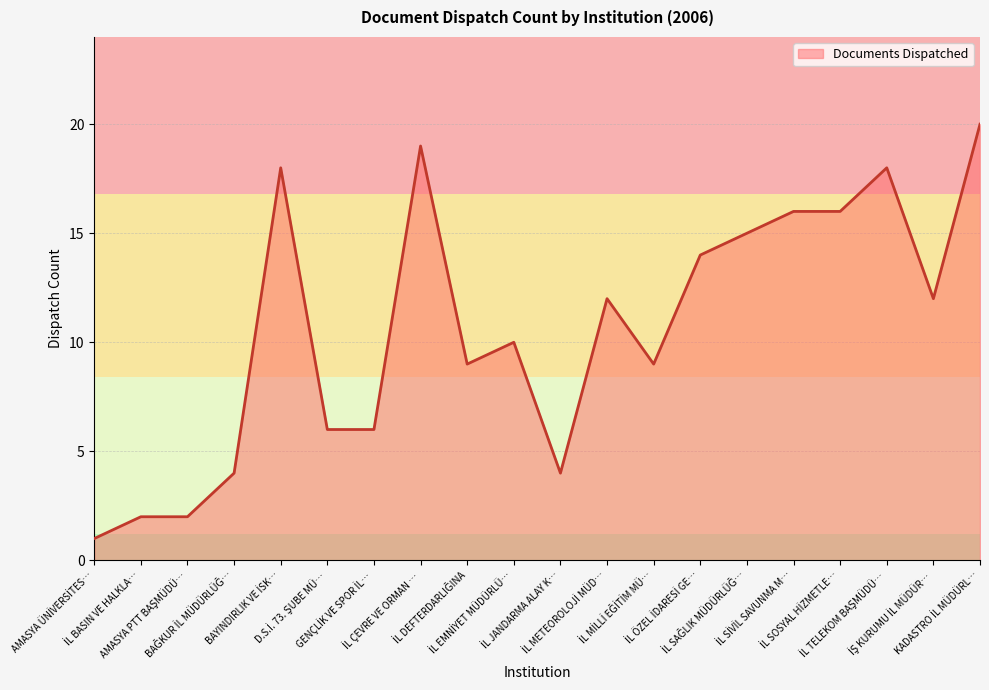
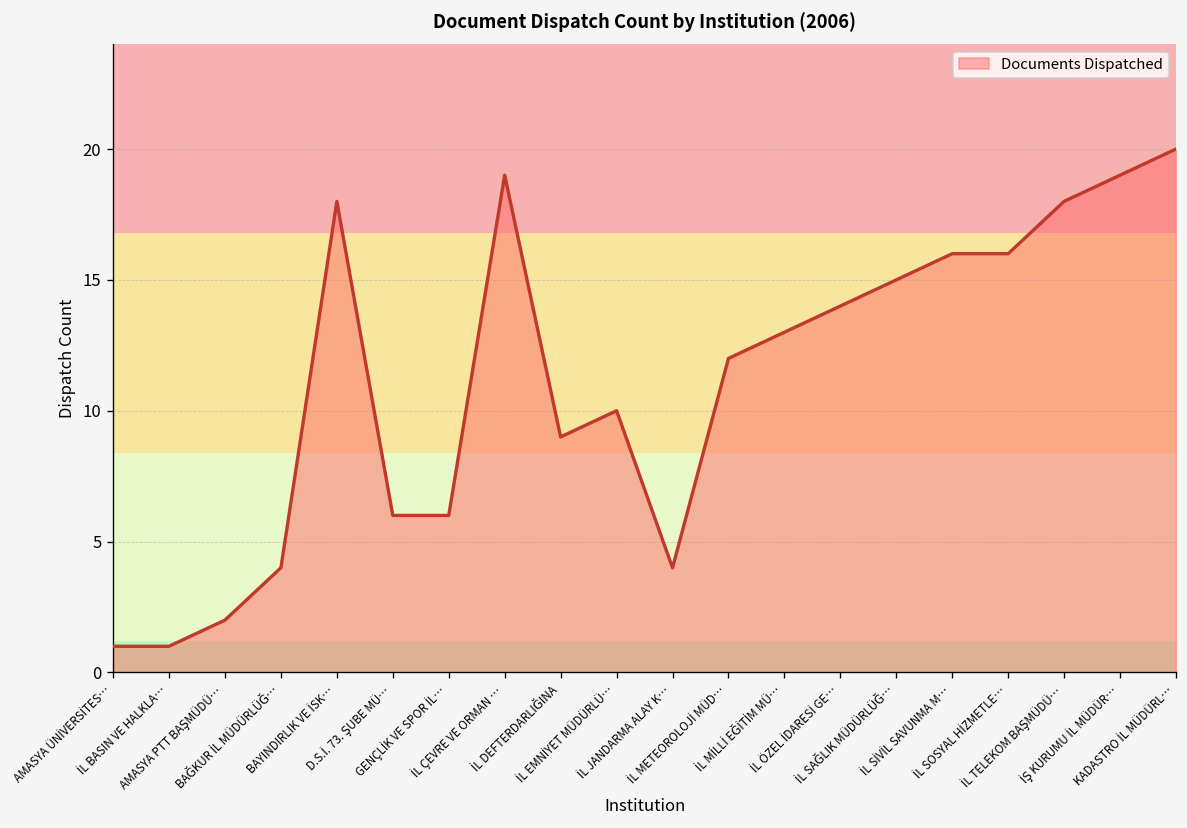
  {
    "AMASYA ÜNİVERSİTES…": 1,
-   "İL BASIN VE HALKLA…": 2,
+   "İL BASIN VE HALKLA…": 1,
    "AMASYA PTT BAŞMÜDÜ…": 2,
    "BAĞKUR İL MÜDÜRLÜĞ…": 4,
    "BAYINDIRLIK VE İSK…": 18,
    "D.S.İ. 73. ŞUBE MÜ…": 6,
    "GENÇLİK VE SPOR İL…": 6,
    "İL ÇEVRE VE ORMAN …": 19,
    "İL DEFTERDARLIĞINA": 9,
    "İL EMNİYET MÜDÜRLÜ…": 10,
    "İL JANDARMA ALAY K…": 4,
    "İL METEOROLOJİ MÜD…": 12,
-   "İL MİLLİ EĞİTİM MÜ…": 9,
+   "İL MİLLİ EĞİTİM MÜ…": 13,
    "İL ÖZEL İDARESİ GE…": 14,
    "İL SAĞLIK MÜDÜRLÜĞ…": 15,
    "İL SİVİL SAVUNMA M…": 16,
    "İL SOSYAL HİZMETLE…": 16,
    "İL TELEKOM BAŞMÜDÜ…": 18,
-   "İŞ KURUMU İL MÜDÜR…": 12,
+   "İŞ KURUMU İL MÜDÜR…": 19,
    "KADASTRO İL MÜDÜRL…": 20
  }
